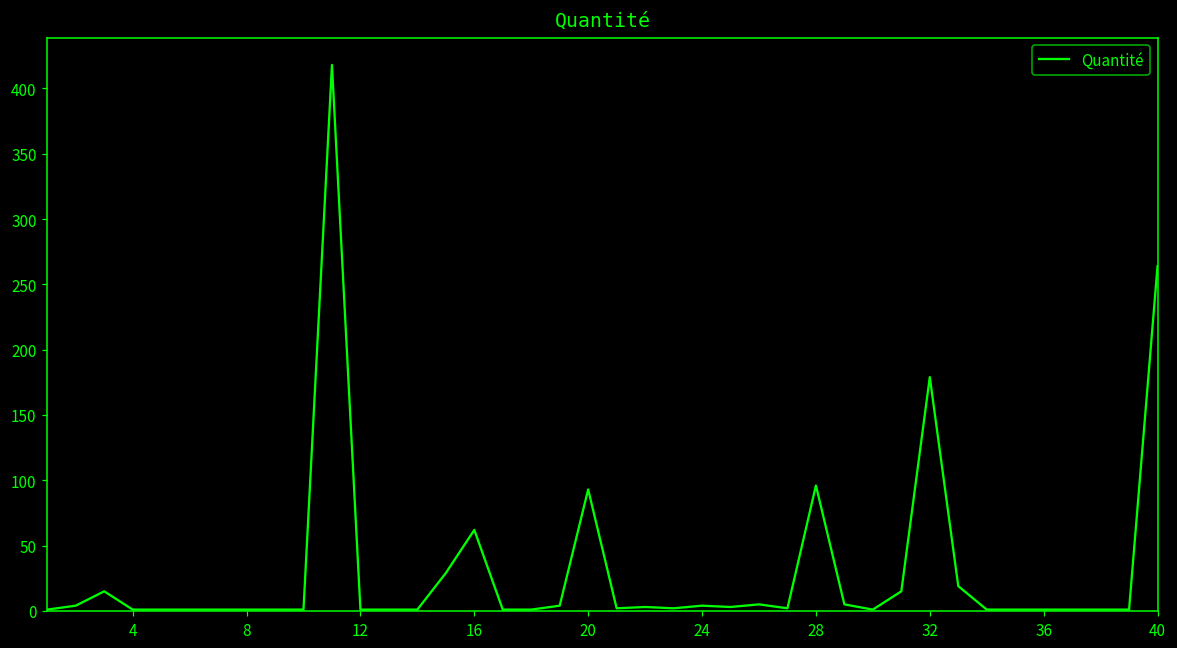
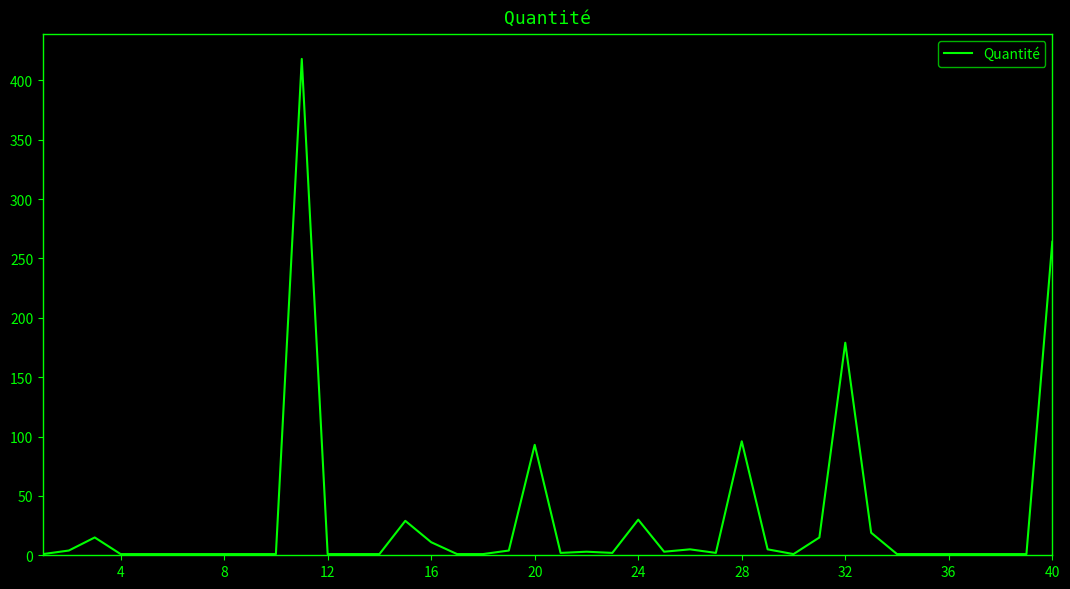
  {
    "4": 1,
    "8": 1,
    "12": 1,
-   "16": 62,
+   "16": 11,
    "20": 93,
-   "24": 4,
+   "24": 30,
    "28": 96,
    "32": 179,
    "36": 1,
    "40": 264
  }
